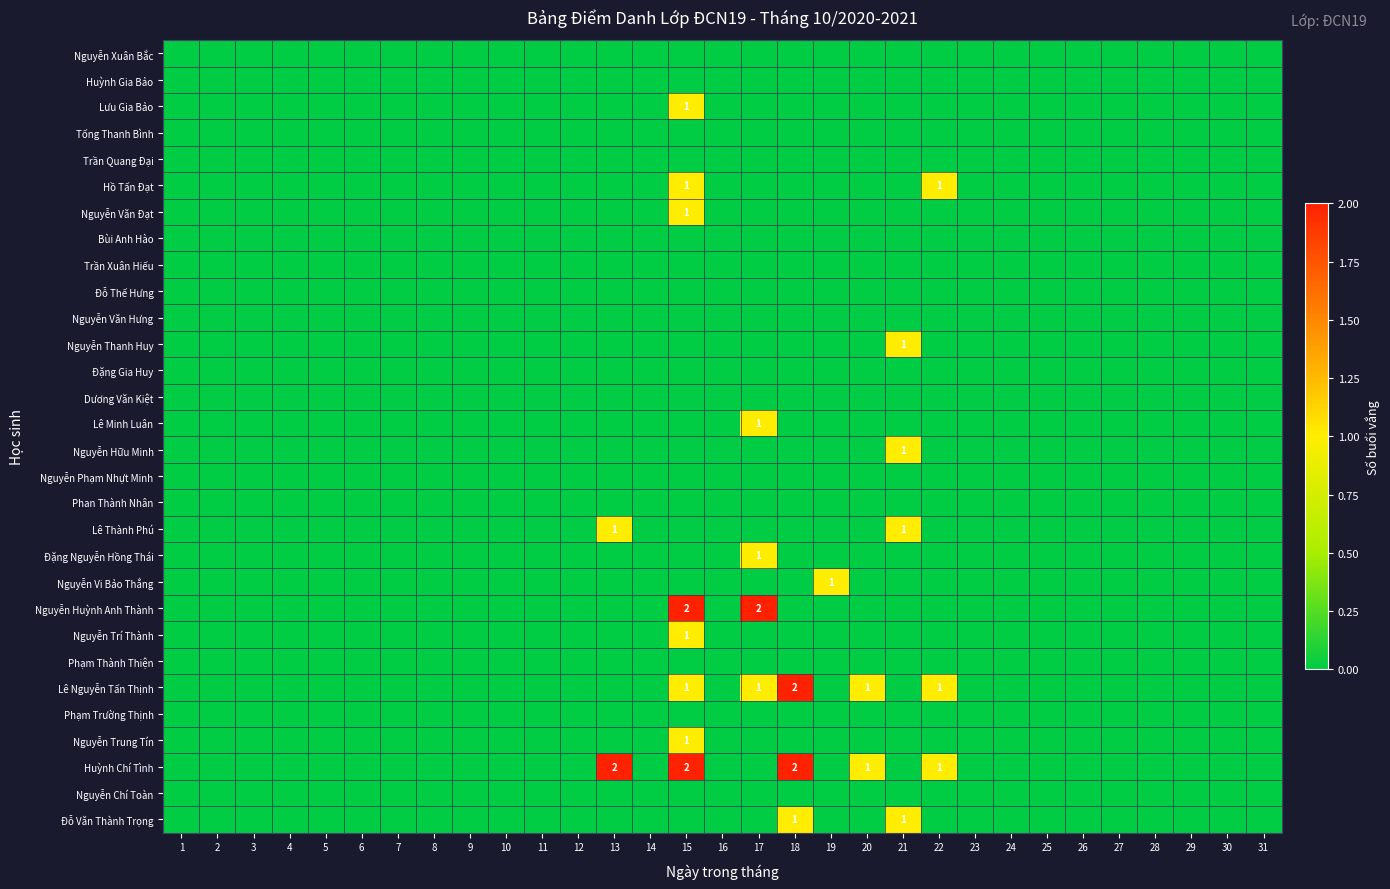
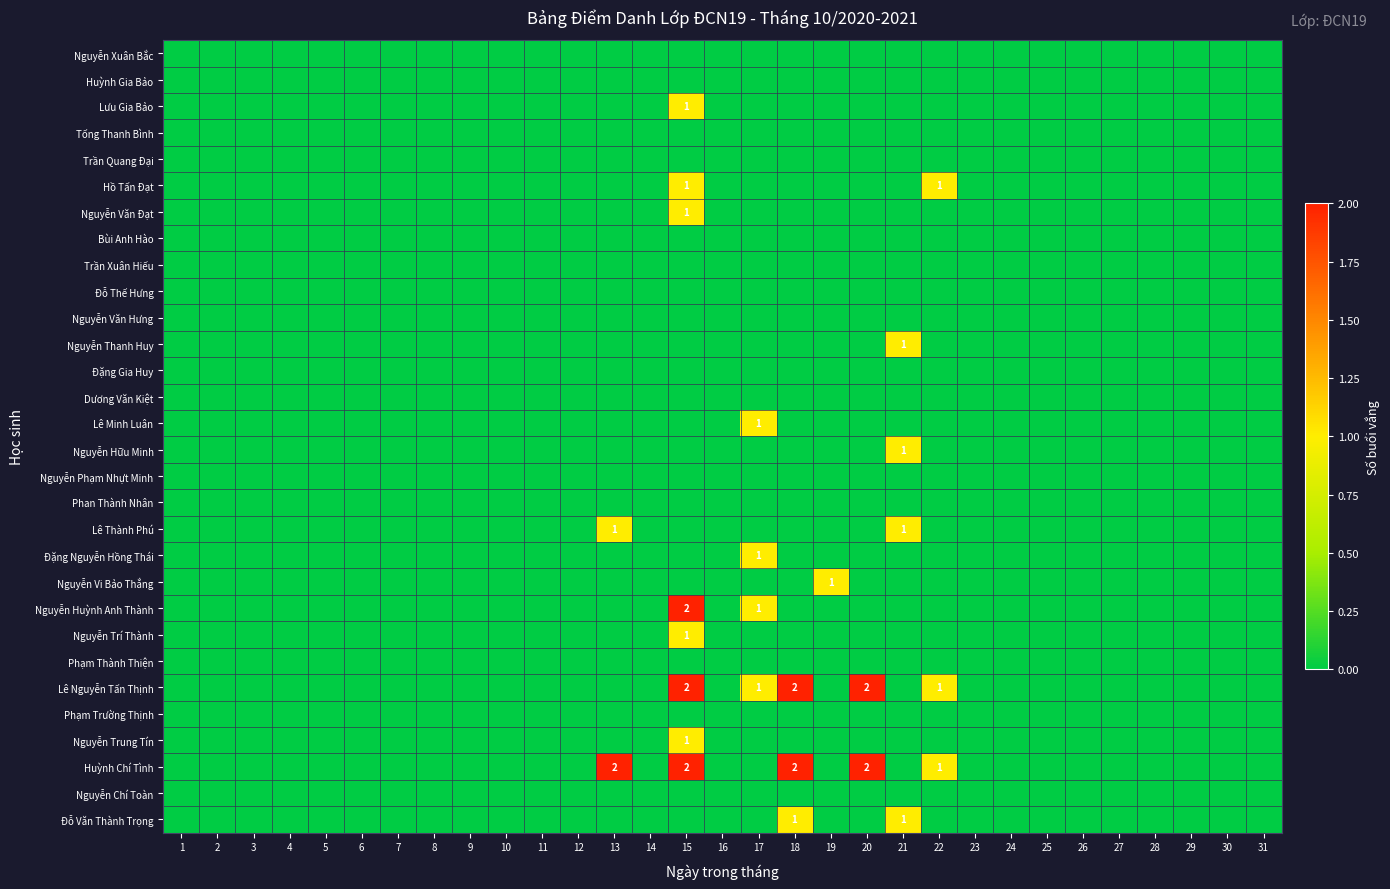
  {
    "Lưu Gia Bảo": {
      "15": 1
    },
    "Hồ Tấn Đạt": {
      "15": 1,
      "22": 1
    },
    "Nguyễn Văn Đạt": {
      "15": 1
    },
    "Nguyễn Thanh Huy": {
      "21": 1
    },
    "Lê Minh Luân": {
      "17": 1
    },
    "Nguyễn Hữu Minh": {
      "21": 1
    },
    "Lê Thành Phú": {
      "13": 1,
      "21": 1
    },
    "Đặng Nguyễn Hồng Thái": {
      "17": 1
    },
    "Nguyễn Vi Bảo Thắng": {
      "19": 1
    },
    "Nguyễn Huỳnh Anh Thành": {
      "15": 2,
-     "17": 2
+     "17": 1
    },
    "Nguyễn Trí Thành": {
      "15": 1
    },
    "Lê Nguyễn Tấn Thịnh": {
-     "15": 1,
+     "15": 2,
      "17": 1,
      "18": 2,
-     "20": 1,
+     "20": 2,
      "22": 1
    },
    "Nguyễn Trung Tín": {
      "15": 1
    },
    "Huỳnh Chí Tình": {
      "13": 2,
      "15": 2,
      "18": 2,
-     "20": 1,
+     "20": 2,
      "22": 1
    },
    "Đỗ Văn Thành Trọng": {
      "18": 1,
      "21": 1
    }
  }
